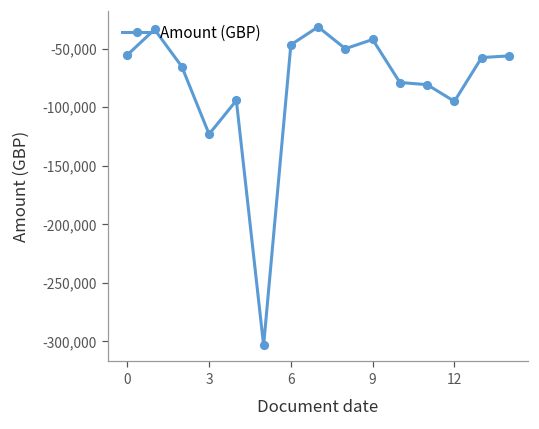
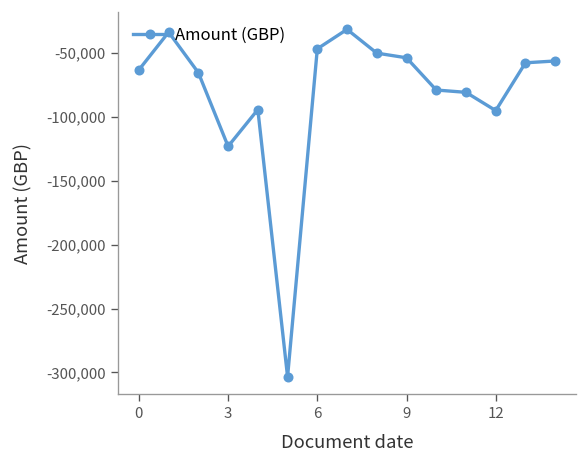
  {
-   "0": "-55,000",
+   "0": "-63,000",
    "3": "-123,000",
    "6": "-47,000",
-   "9": "-42,000",
+   "9": "-54,000",
    "12": "-95,000"
  }
